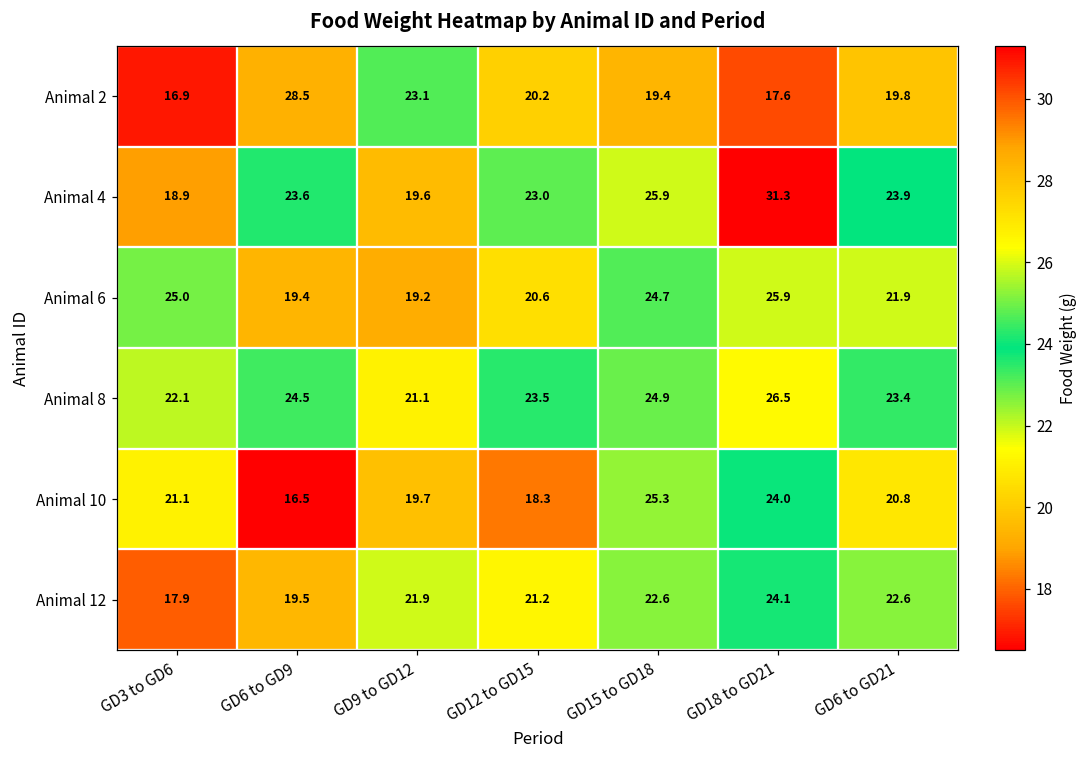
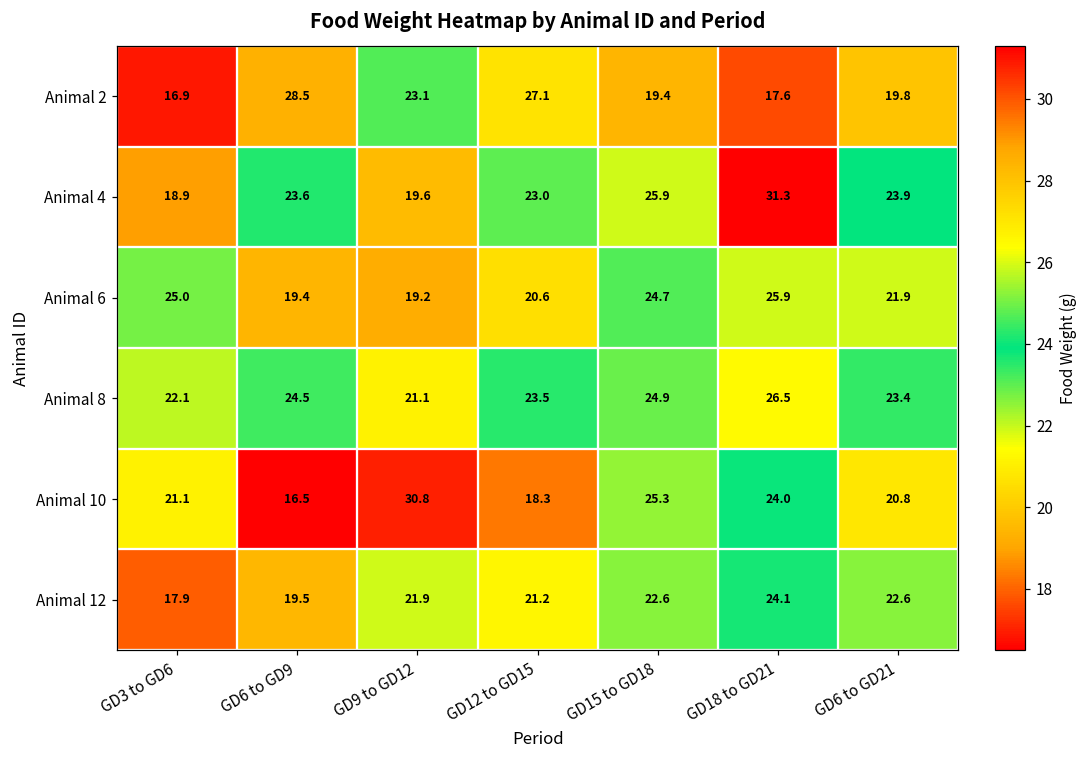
  {
    "Animal 2": {
      "GD3 to GD6": 16.9,
      "GD6 to GD9": 28.5,
      "GD9 to GD12": 23.1,
-     "GD12 to GD15": 20.2,
+     "GD12 to GD15": 27.1,
      "GD15 to GD18": 19.4,
      "GD18 to GD21": 17.6,
      "GD6 to GD21": 19.8
    },
    "Animal 4": {
      "GD3 to GD6": 18.9,
      "GD6 to GD9": 23.6,
      "GD9 to GD12": 19.6,
      "GD12 to GD15": 23.0,
      "GD15 to GD18": 25.9,
      "GD18 to GD21": 31.3,
      "GD6 to GD21": 23.9
    },
    "Animal 6": {
      "GD3 to GD6": 25.0,
      "GD6 to GD9": 19.4,
      "GD9 to GD12": 19.2,
      "GD12 to GD15": 20.6,
      "GD15 to GD18": 24.7,
      "GD18 to GD21": 25.9,
      "GD6 to GD21": 21.9
    },
    "Animal 8": {
      "GD3 to GD6": 22.1,
      "GD6 to GD9": 24.5,
      "GD9 to GD12": 21.1,
      "GD12 to GD15": 23.5,
      "GD15 to GD18": 24.9,
      "GD18 to GD21": 26.5,
      "GD6 to GD21": 23.4
    },
    "Animal 10": {
      "GD3 to GD6": 21.1,
      "GD6 to GD9": 16.5,
-     "GD9 to GD12": 19.7,
+     "GD9 to GD12": 30.8,
      "GD12 to GD15": 18.3,
      "GD15 to GD18": 25.3,
      "GD18 to GD21": 24.0,
      "GD6 to GD21": 20.8
    },
    "Animal 12": {
      "GD3 to GD6": 17.9,
      "GD6 to GD9": 19.5,
      "GD9 to GD12": 21.9,
      "GD12 to GD15": 21.2,
      "GD15 to GD18": 22.6,
      "GD18 to GD21": 24.1,
      "GD6 to GD21": 22.6
    }
  }
